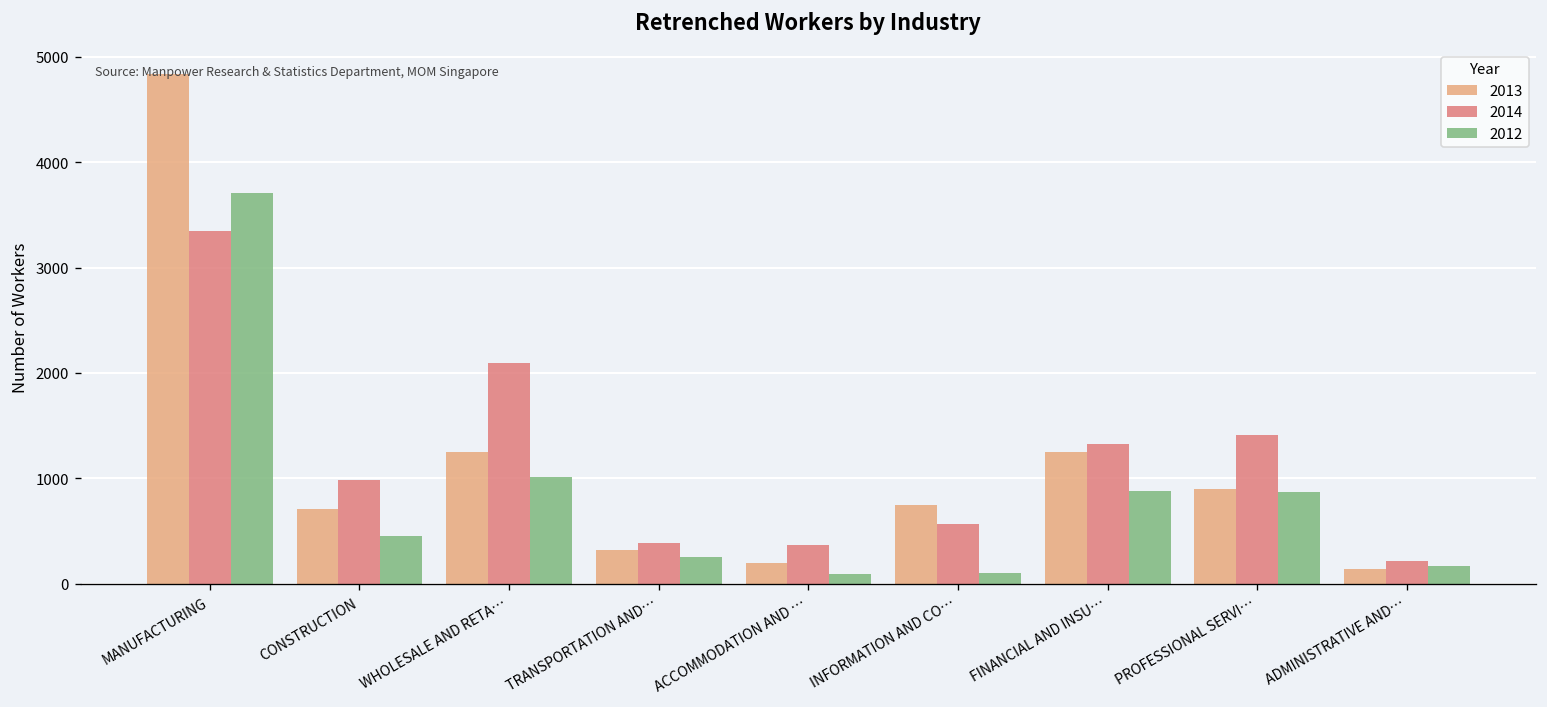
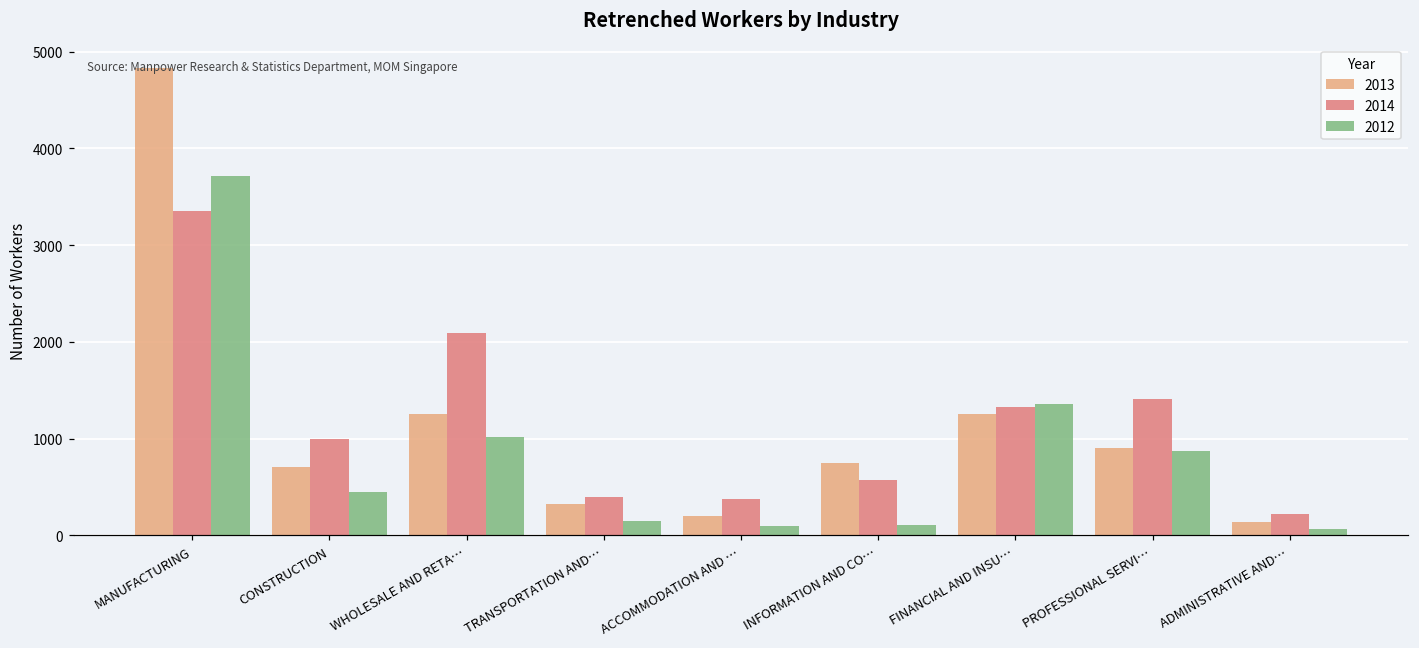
  {
    "2012": {
      "MANUFACTURING": 3700,
      "CONSTRUCTION": 500,
      "WHOLESALE AND RETA…": 1000,
-     "TRANSPORTATION AND…": 300,
+     "TRANSPORTATION AND…": 100,
      "ACCOMMODATION AND …": 100,
      "INFORMATION AND CO…": 100,
-     "FINANCIAL AND INSU…": 900,
+     "FINANCIAL AND INSU…": 1400,
      "PROFESSIONAL SERVI…": 900,
-     "ADMINISTRATIVE AND…": 200
+     "ADMINISTRATIVE AND…": 100
    }
  }
